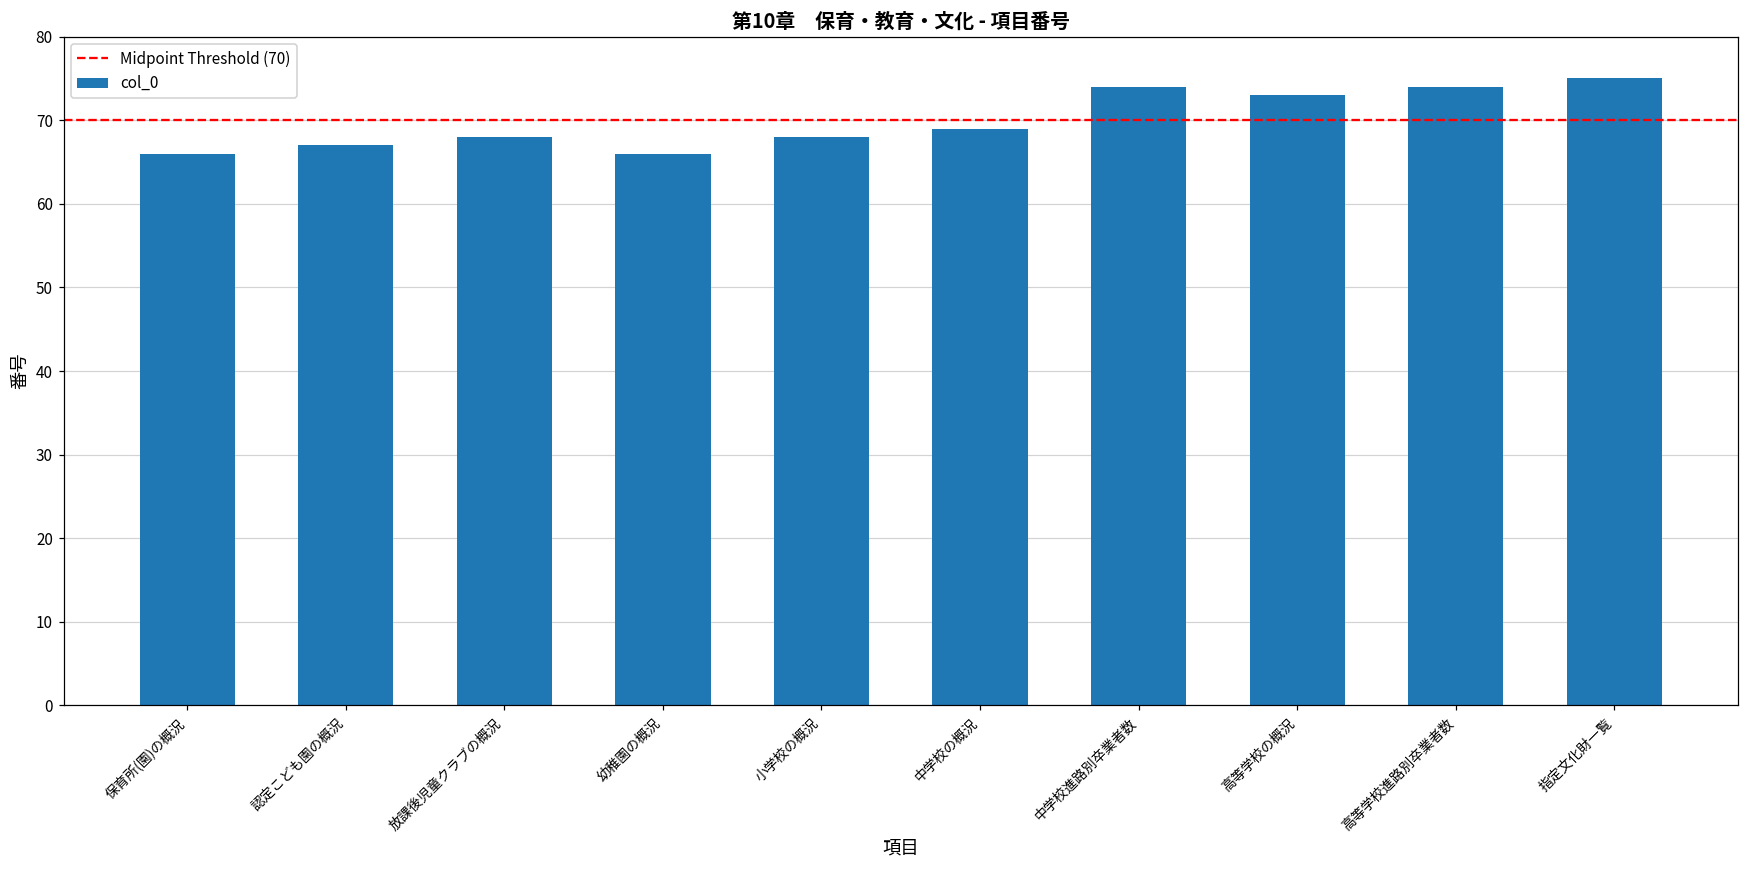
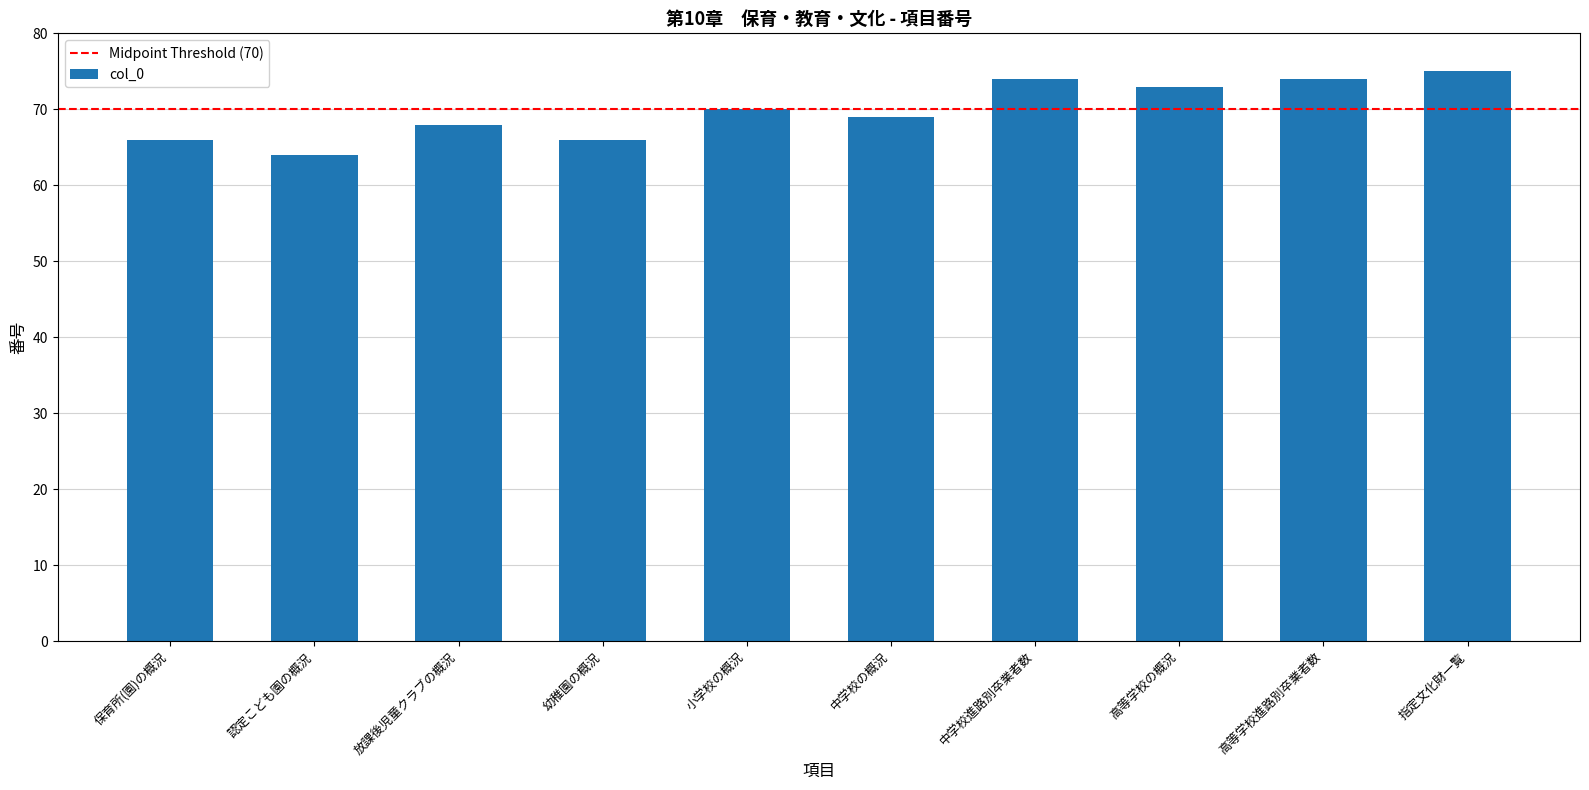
  {
    "保育所(園)の概況": 66,
-   "認定こども園の概況": 67,
+   "認定こども園の概況": 64,
    "放課後児童クラブの概況": 68,
    "幼稚園の概況": 66,
-   "小学校の概況": 68,
+   "小学校の概況": 70,
    "中学校の概況": 69,
    "中学校進路別卒業者数": 74,
    "高等学校の概況": 73,
    "高等学校進路別卒業者数": 74,
    "指定文化財一覧": 75
  }
